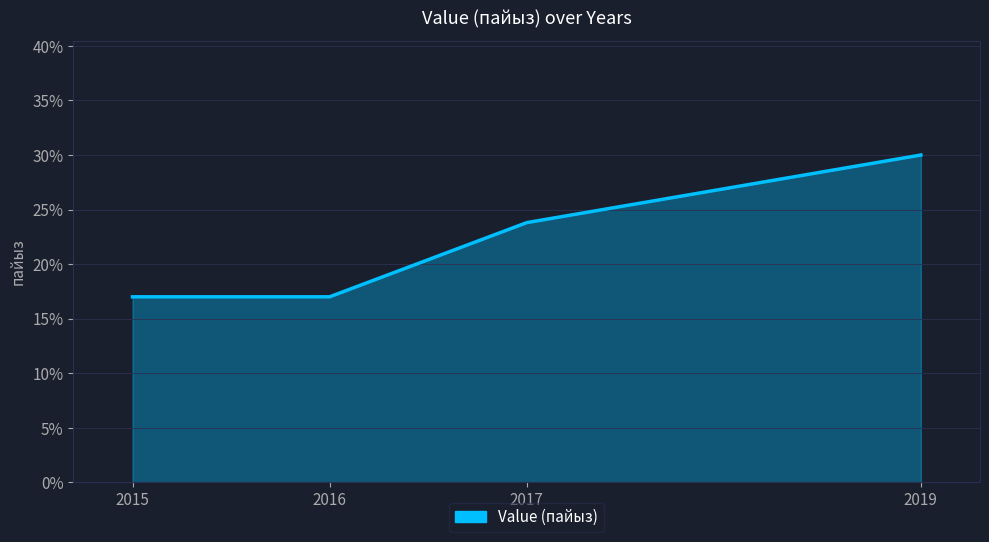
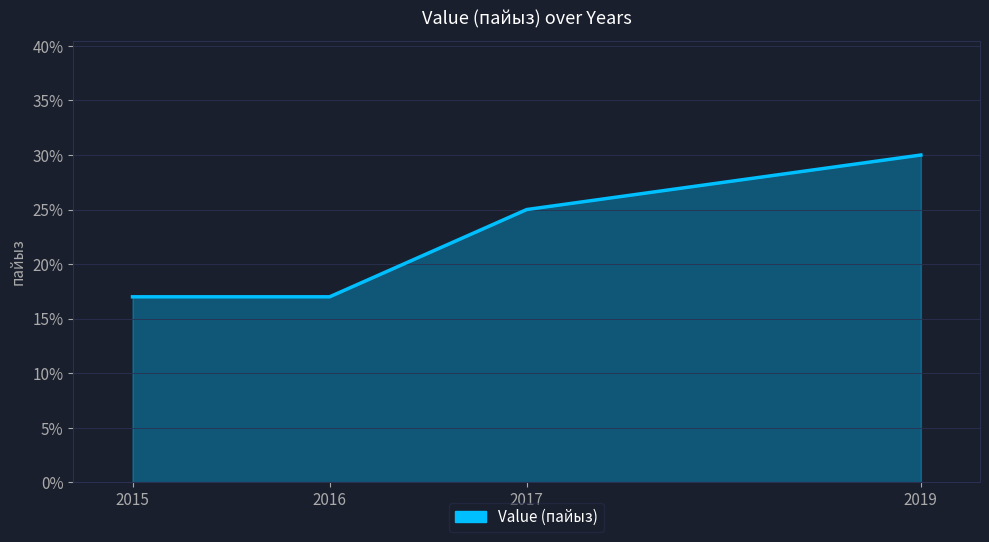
  {
    "2015": "17.0%",
    "2016": "17.0%",
-   "2017": "23.8%",
+   "2017": "25.0%",
    "2019": "30.0%"
  }
